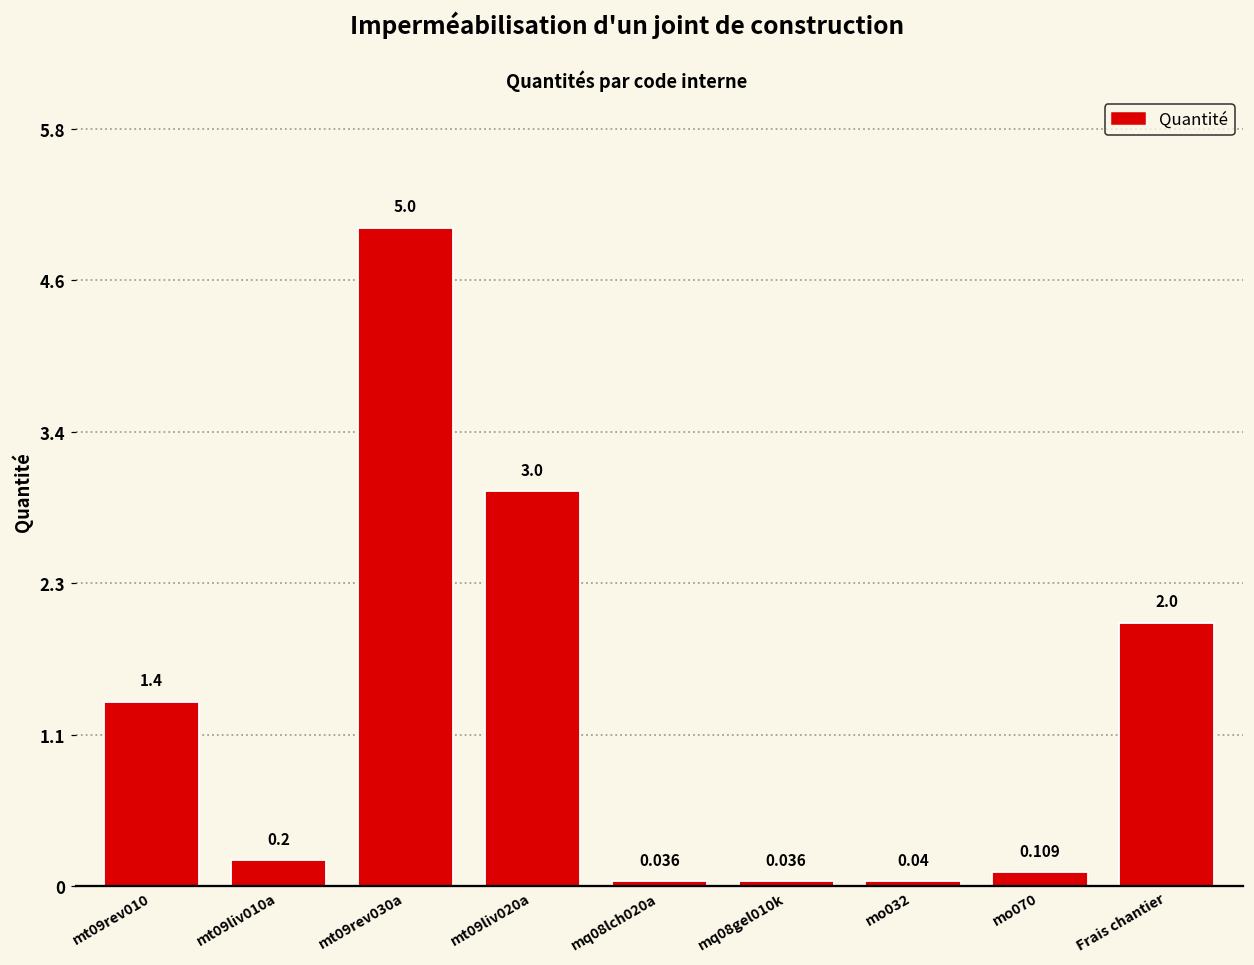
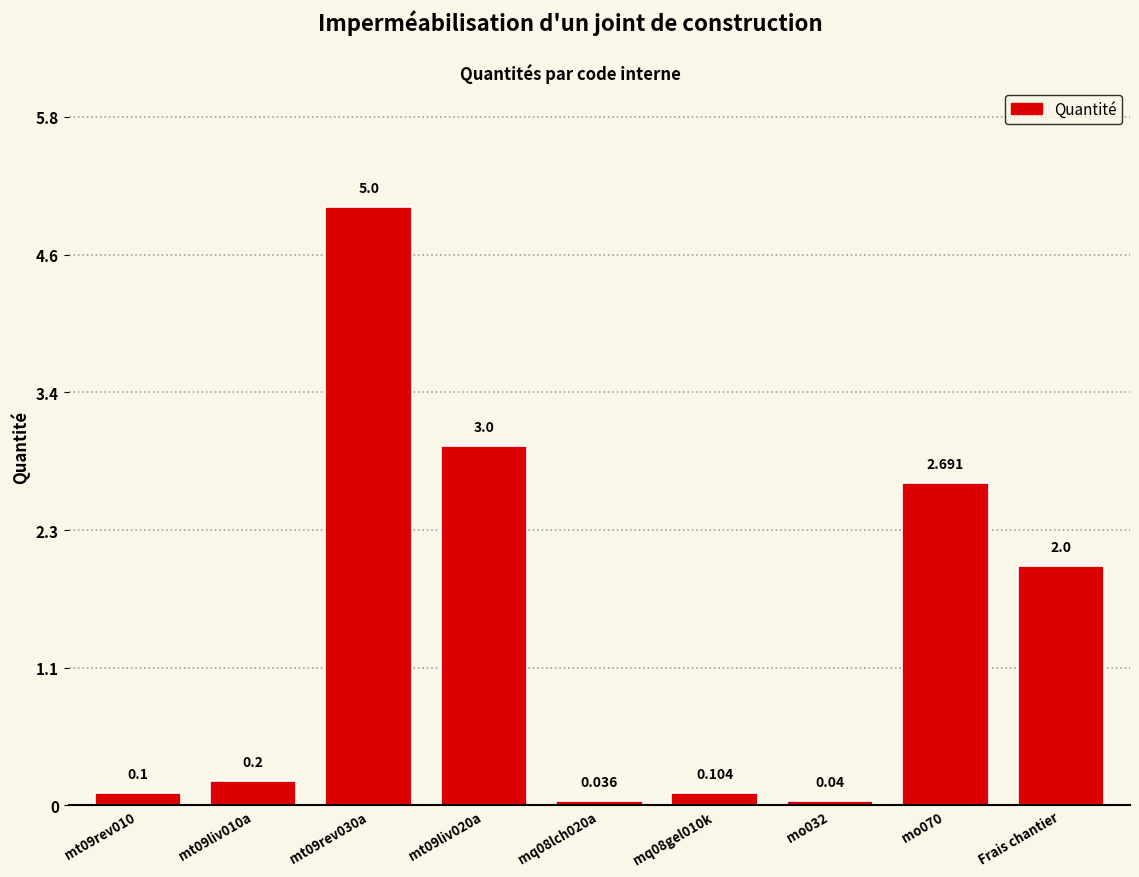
  {
-   "mt09rev010": 1.4,
+   "mt09rev010": 0.1,
    "mt09liv010a": 0.2,
    "mt09rev030a": 5.0,
    "mt09liv020a": 3.0,
    "mq08lch020a": 0.036,
-   "mq08gel010k": 0.036,
+   "mq08gel010k": 0.104,
    "mo032": 0.04,
-   "mo070": 0.109,
+   "mo070": 2.691,
    "Frais chantier": 2.0
  }
